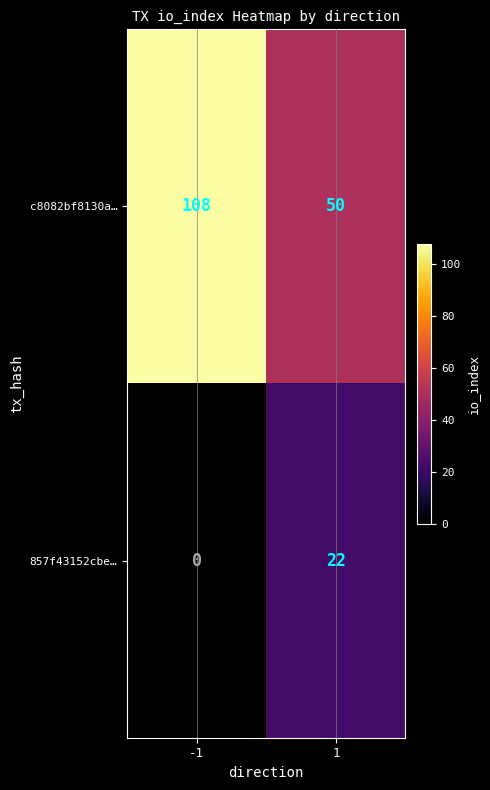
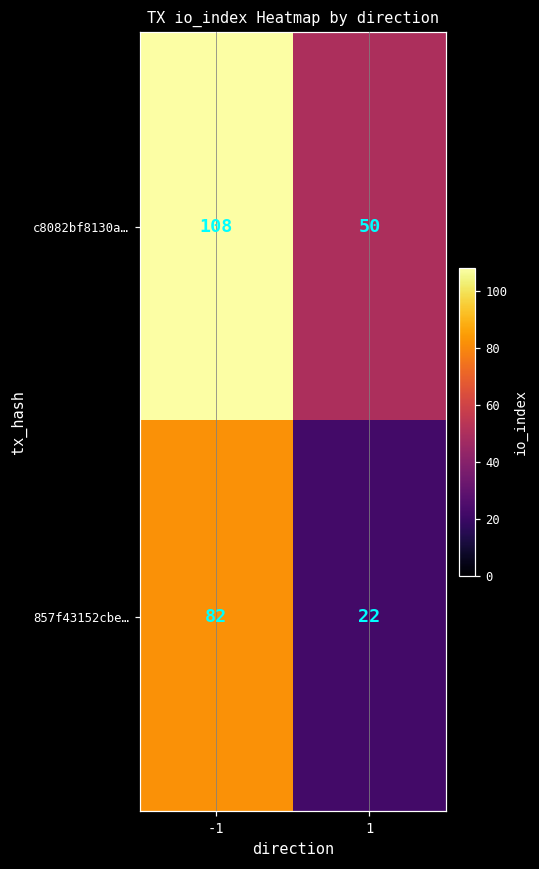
  {
    "c8082bf8130a…": {
      "-1": 108,
      "1": 50
    },
    "857f43152cbe…": {
-     "-1": 0,
+     "-1": 82,
      "1": 22
    }
  }
